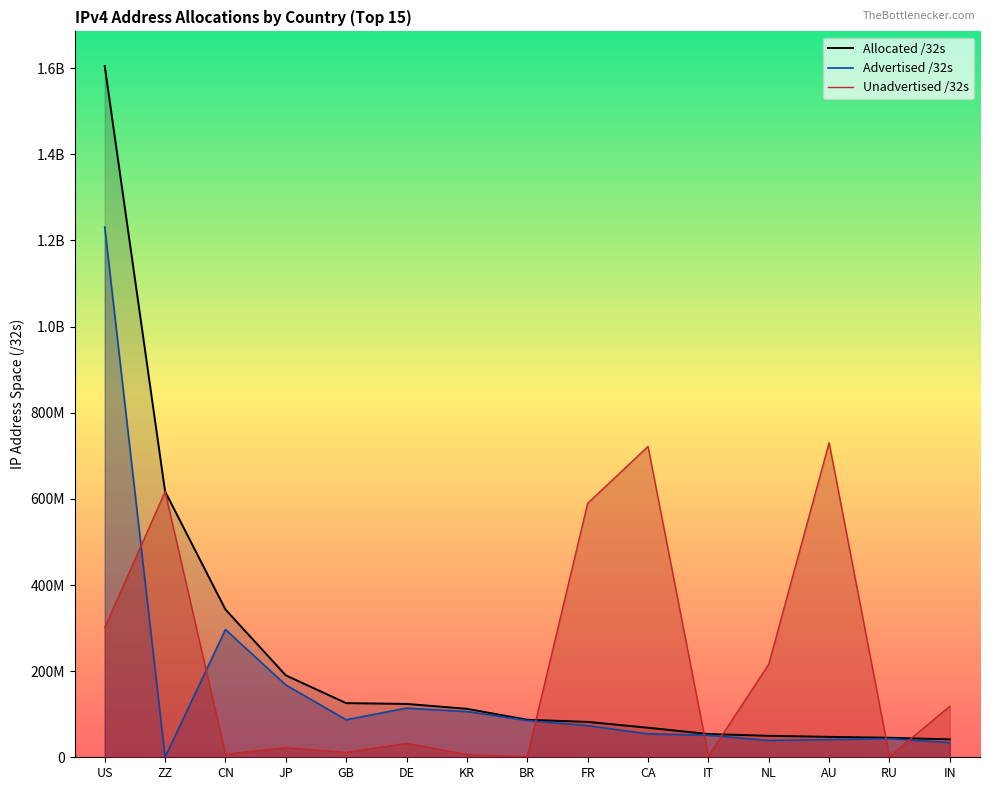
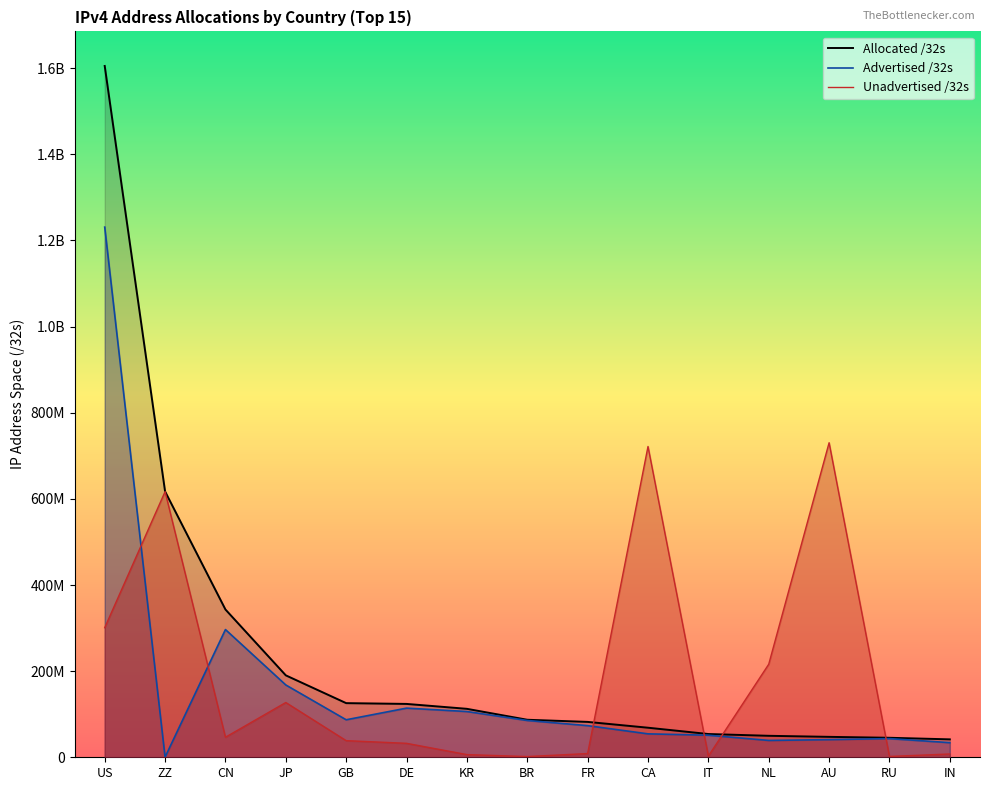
  {
    "Unadvertised /32s": {
      "US": 300000000,
-     "CN": 10000000,
-     "JP": 20000000,
-     "GB": 10000000,
+     "CN": 50000000,
+     "JP": 130000000,
+     "GB": 40000000,
      "DE": 30000000,
      "KR": 10000000,
      "BR": 0,
-     "FR": 590000000,
+     "FR": 10000000,
      "CA": 720000000,
      "IT": 0,
      "NL": 220000000,
      "AU": 730000000,
      "RU": 0,
-     "IN": 120000000
+     "IN": 10000000
    }
  }
